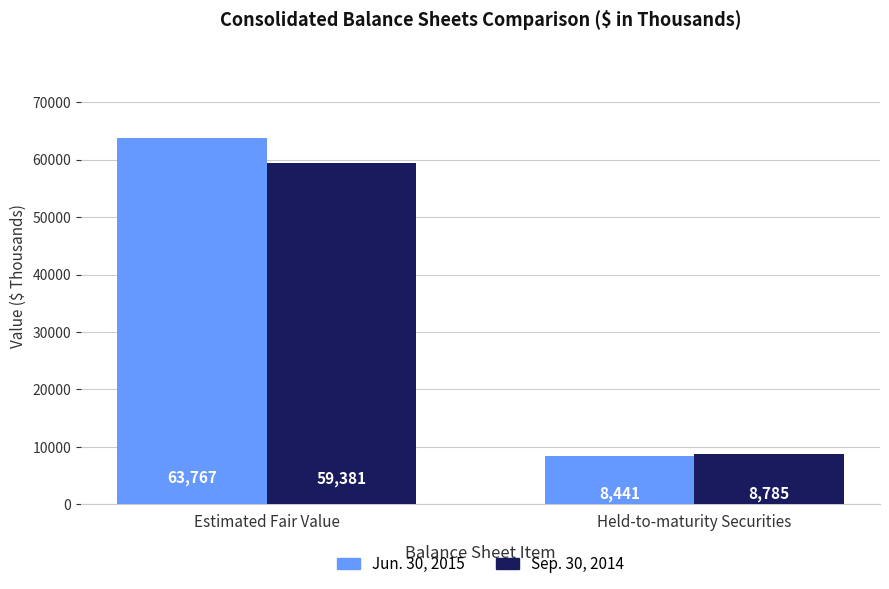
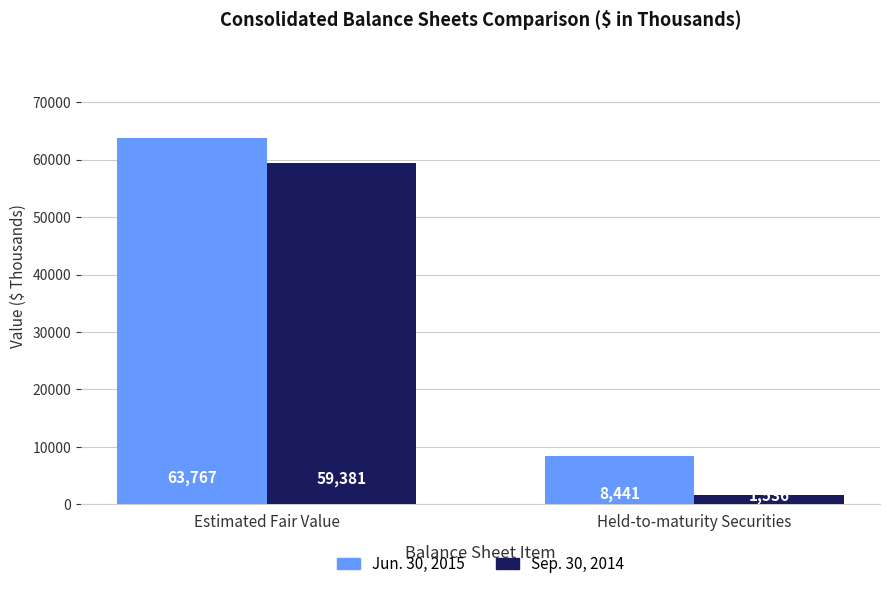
  {
    "Jun. 30, 2015": {
      "Estimated Fair Value": "63,767",
      "Held-to-maturity Securities": "8,441"
    },
    "Sep. 30, 2014": {
-     "Held-to-maturity Securities": "9000"
+     "Held-to-maturity Securities": "2000"
    }
  }
